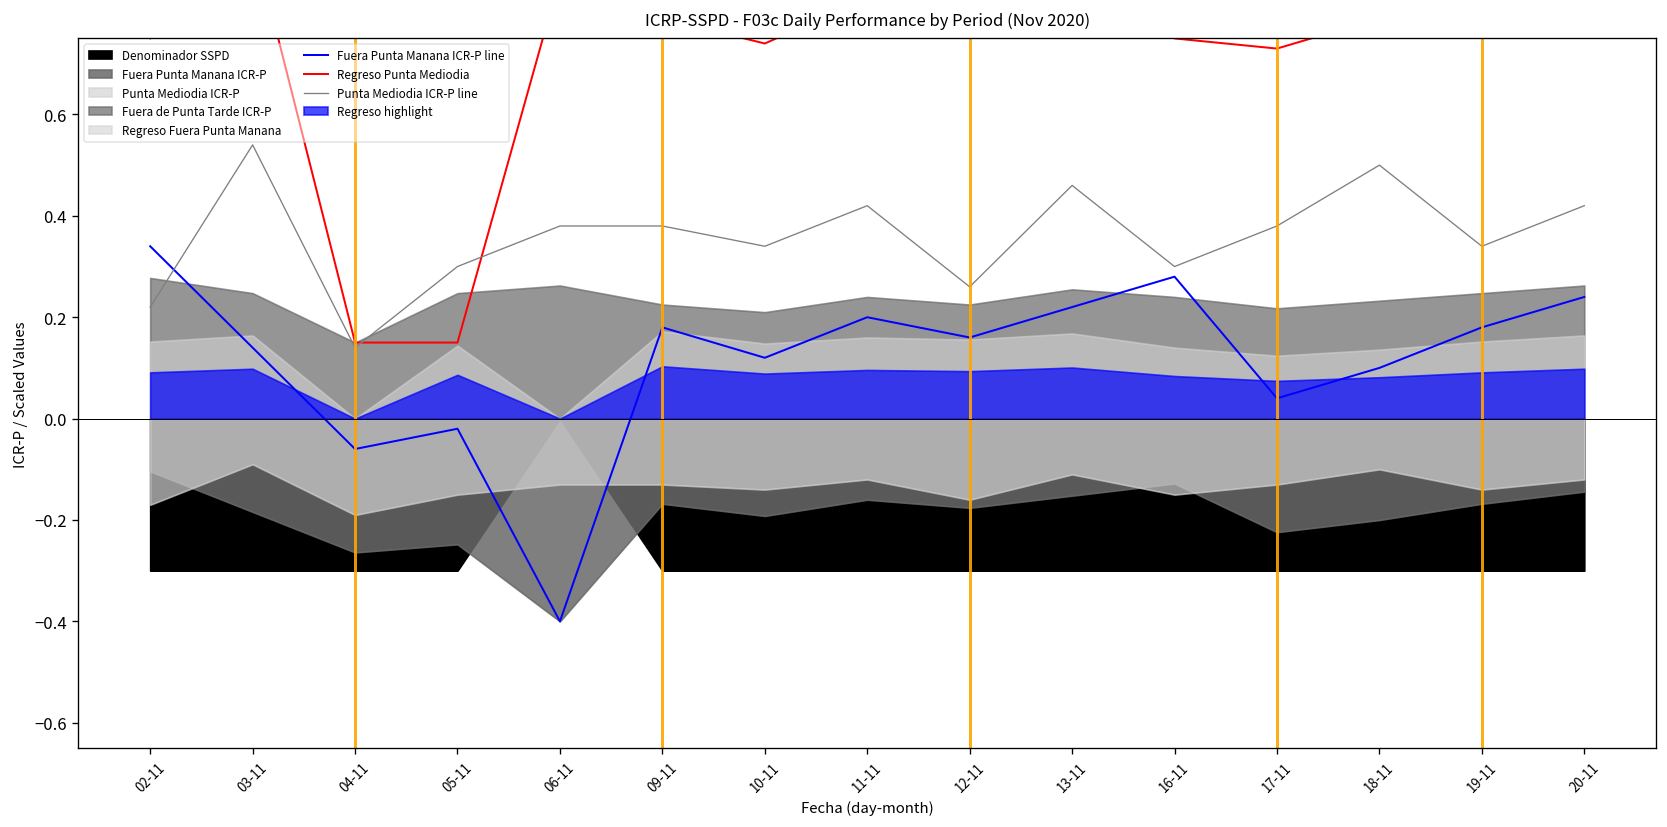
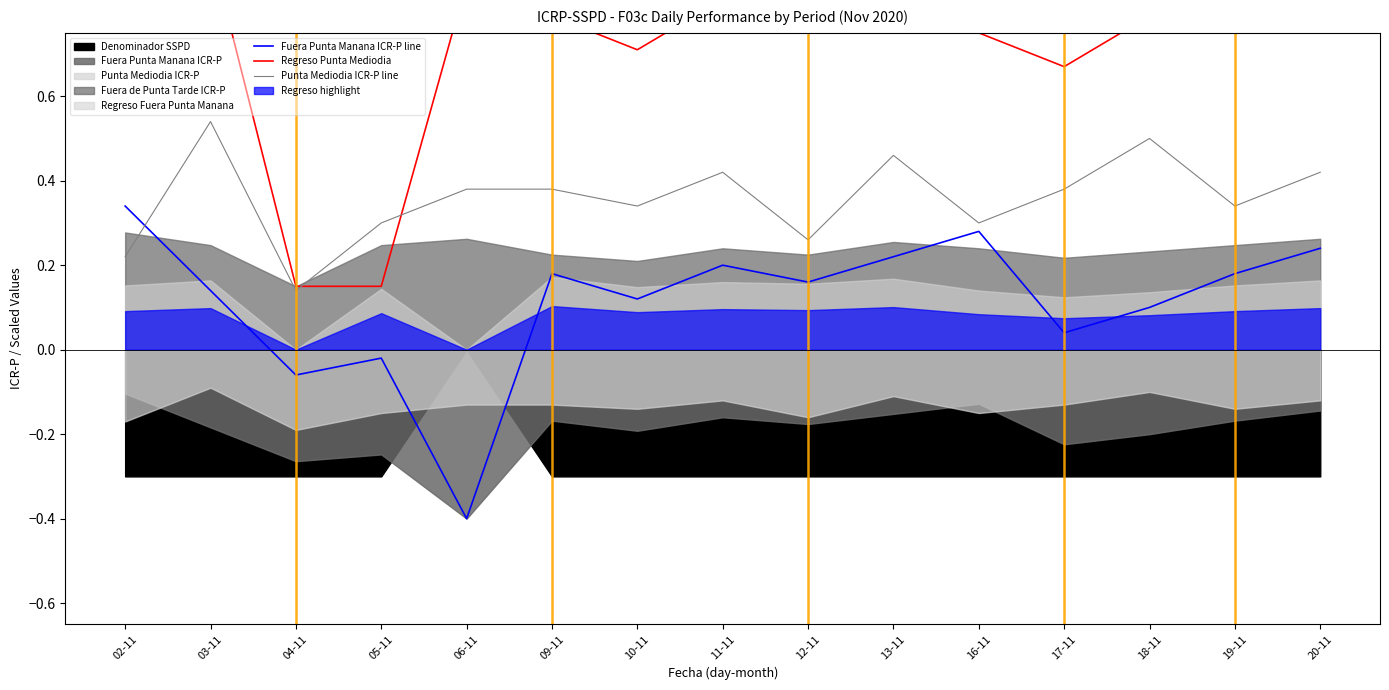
  {
    "Regreso Punta Mediodia": {
      "02-11": 0.75,
-     "10-11": 0.74,
+     "10-11": 0.71,
      "16-11": 0.75,
-     "17-11": 0.73
+     "17-11": 0.67
    }
  }
